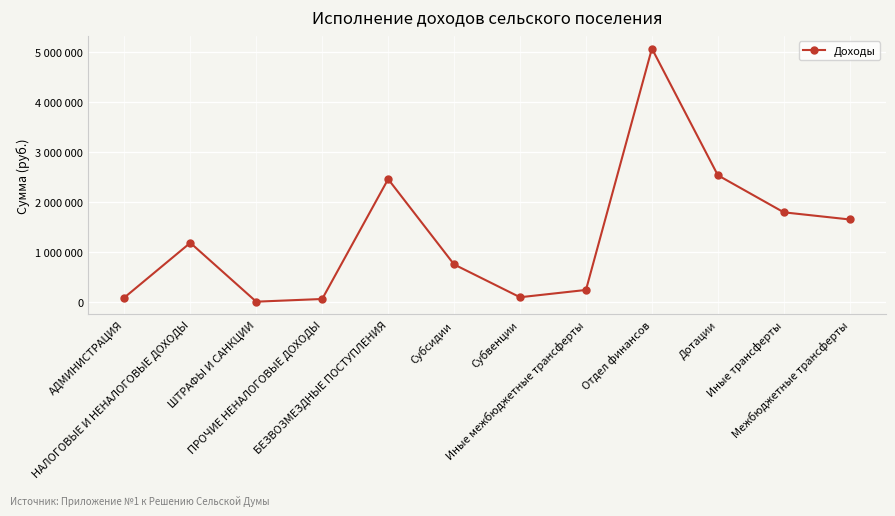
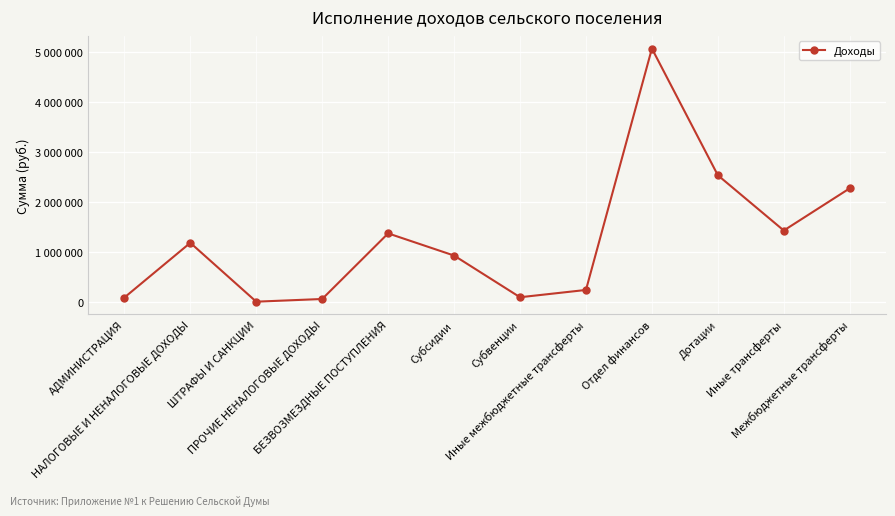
  {
    "АДМИНИСТРАЦИЯ": 100000,
    "НАЛОГОВЫЕ И НЕНАЛОГОВЫЕ ДОХОДЫ": 1200000,
    "ШТРАФЫ И САНКЦИИ": 0,
    "ПРОЧИЕ НЕНАЛОГОВЫЕ ДОХОДЫ": 100000,
-   "БЕЗВОЗМЕЗДНЫЕ ПОСТУПЛЕНИЯ": 2500000,
-   "Субсидии": 700000,
+   "БЕЗВОЗМЕЗДНЫЕ ПОСТУПЛЕНИЯ": 1400000,
+   "Субсидии": 900000,
    "Субвенции": 100000,
    "Иные межбюджетные трансферты": 200000,
    "Отдел финансов": 5100000,
    "Дотации": 2500000,
-   "Иные трансферты": 1800000,
-   "Межбюджетные трансферты": 1600000
+   "Иные трансферты": 1400000,
+   "Межбюджетные трансферты": 2300000
  }
